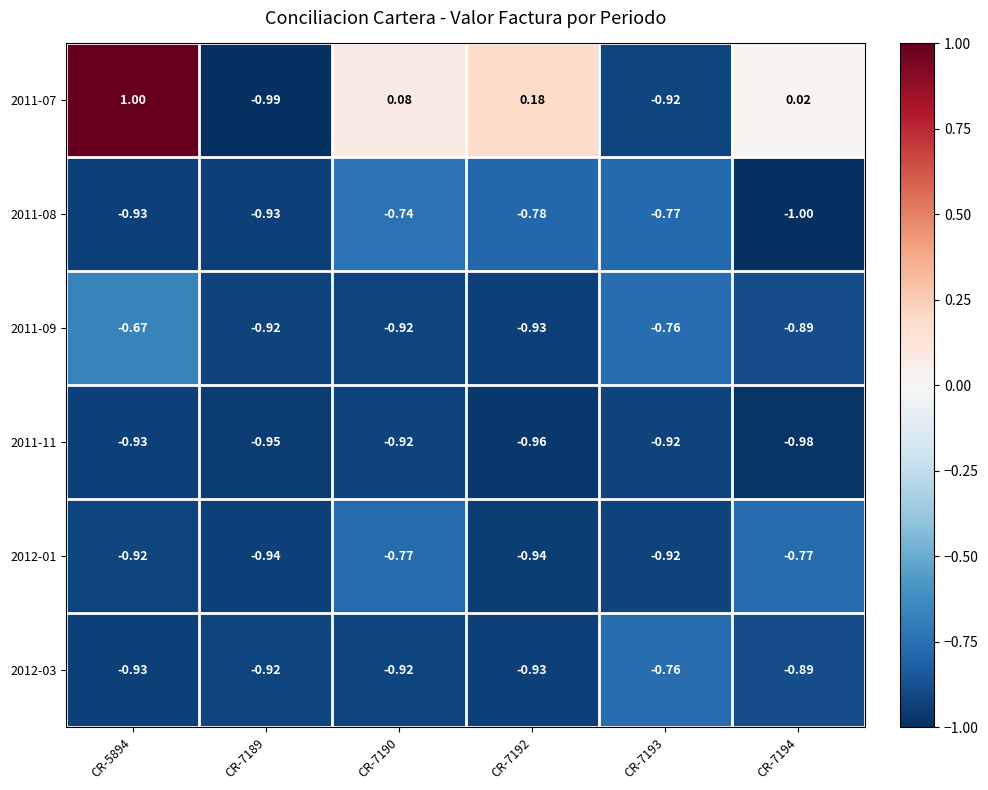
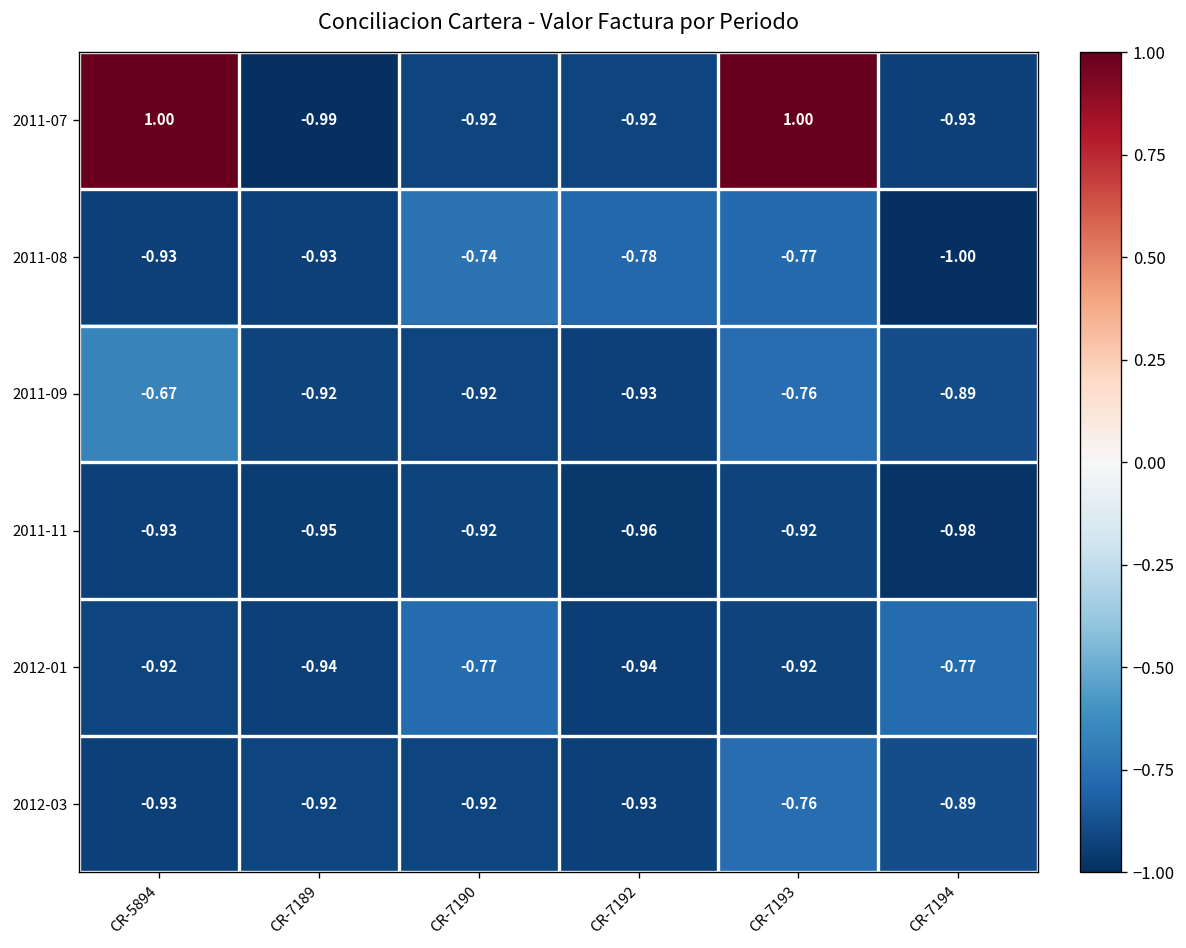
  {
    "2011-07": {
      "CR-5894": 1.00,
      "CR-7189": -0.99,
-     "CR-7190": 0.08,
-     "CR-7192": 0.18,
-     "CR-7193": -0.92,
-     "CR-7194": 0.02
+     "CR-7190": -0.92,
+     "CR-7192": -0.92,
+     "CR-7193": 1.00,
+     "CR-7194": -0.93
    },
    "2011-08": {
      "CR-5894": -0.93,
      "CR-7189": -0.93,
      "CR-7190": -0.74,
      "CR-7192": -0.78,
      "CR-7193": -0.77,
      "CR-7194": -1.00
    },
    "2011-09": {
      "CR-5894": -0.67,
      "CR-7189": -0.92,
      "CR-7190": -0.92,
      "CR-7192": -0.93,
      "CR-7193": -0.76,
      "CR-7194": -0.89
    },
    "2011-11": {
      "CR-5894": -0.93,
      "CR-7189": -0.95,
      "CR-7190": -0.92,
      "CR-7192": -0.96,
      "CR-7193": -0.92,
      "CR-7194": -0.98
    },
    "2012-01": {
      "CR-5894": -0.92,
      "CR-7189": -0.94,
      "CR-7190": -0.77,
      "CR-7192": -0.94,
      "CR-7193": -0.92,
      "CR-7194": -0.77
    },
    "2012-03": {
      "CR-5894": -0.93,
      "CR-7189": -0.92,
      "CR-7190": -0.92,
      "CR-7192": -0.93,
      "CR-7193": -0.76,
      "CR-7194": -0.89
    }
  }
